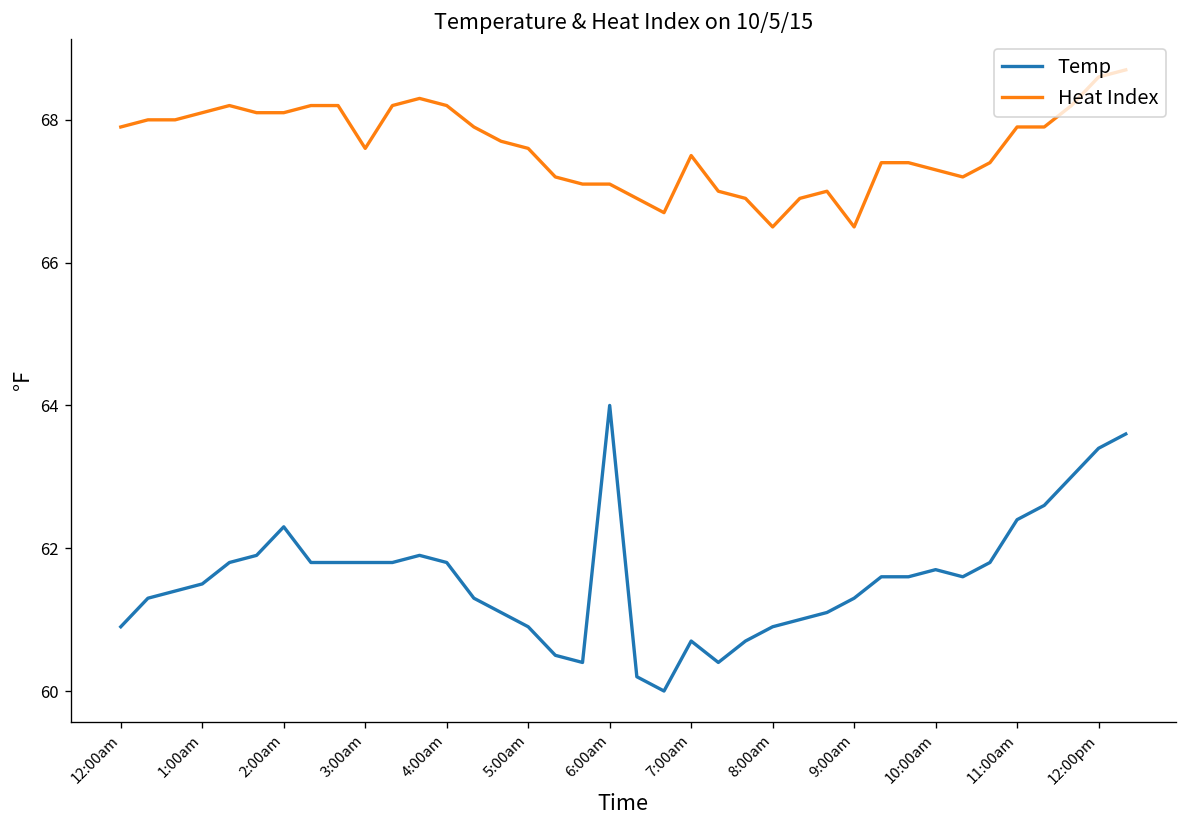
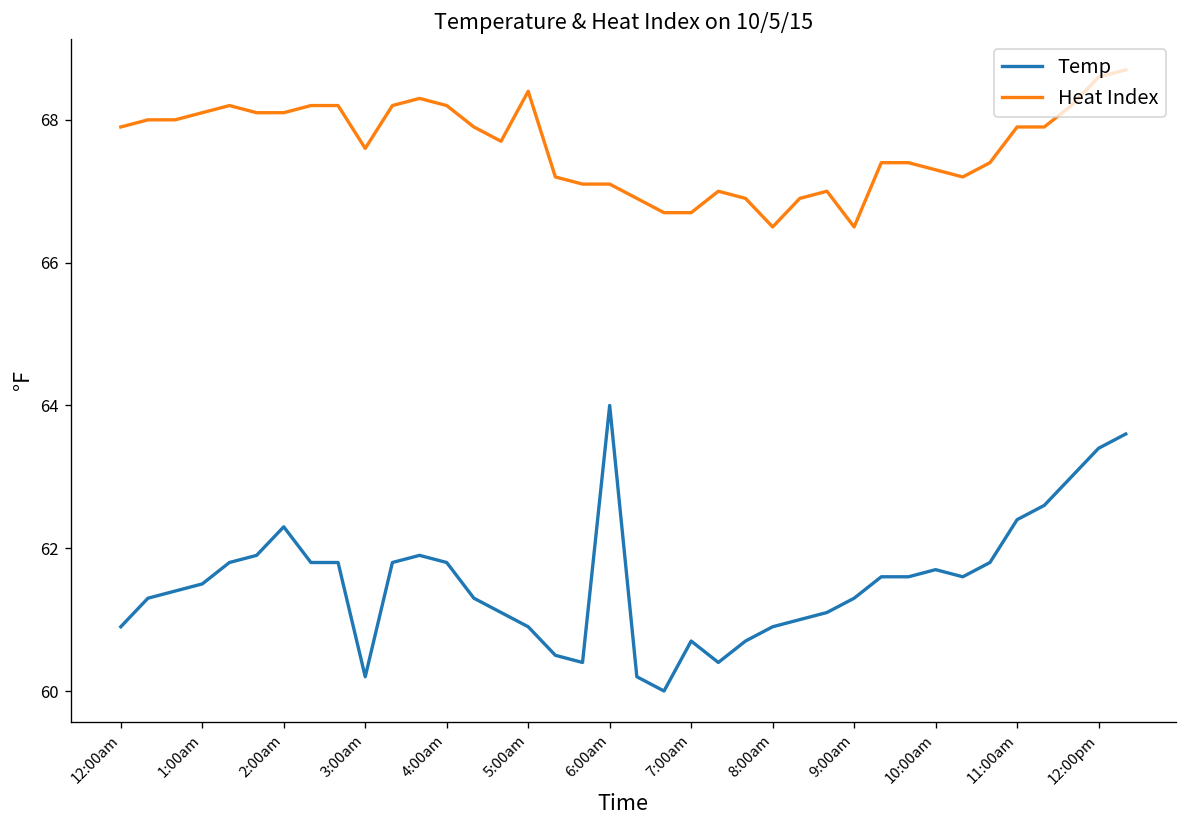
  {
    "Temp": {
      "12:00am": 60.9,
      "1:00am": 61.5,
      "2:00am": 62.3,
-     "3:00am": 61.8,
+     "3:00am": 60.2,
      "4:00am": 61.8,
      "5:00am": 60.9,
      "6:00am": 64.0,
      "7:00am": 60.7,
      "8:00am": 60.9,
      "9:00am": 61.3,
      "10:00am": 61.7,
      "11:00am": 62.4,
      "12:00pm": 63.4
    },
    "Heat Index": {
      "12:00am": 67.9,
      "1:00am": 68.1,
      "2:00am": 68.1,
      "3:00am": 67.6,
      "4:00am": 68.2,
-     "5:00am": 67.6,
+     "5:00am": 68.4,
      "6:00am": 67.1,
-     "7:00am": 67.5,
+     "7:00am": 66.7,
      "8:00am": 66.5,
      "9:00am": 66.5,
      "10:00am": 67.3,
      "11:00am": 67.9
    }
  }
